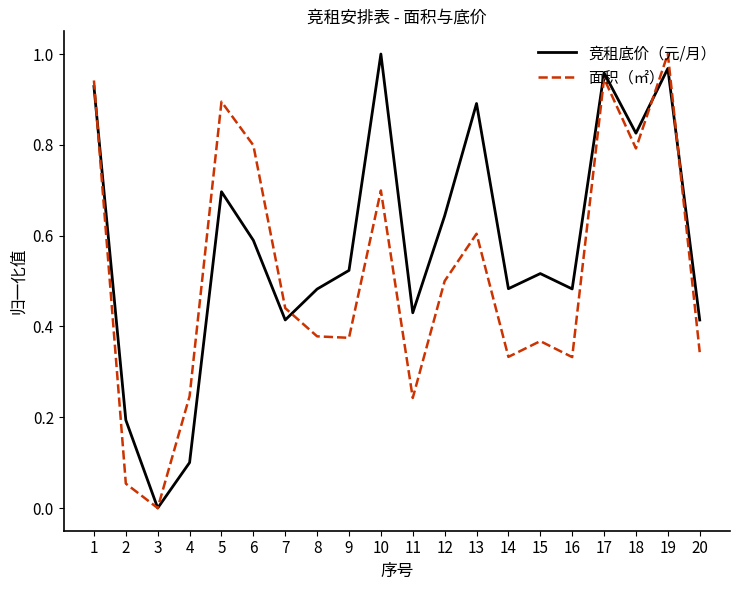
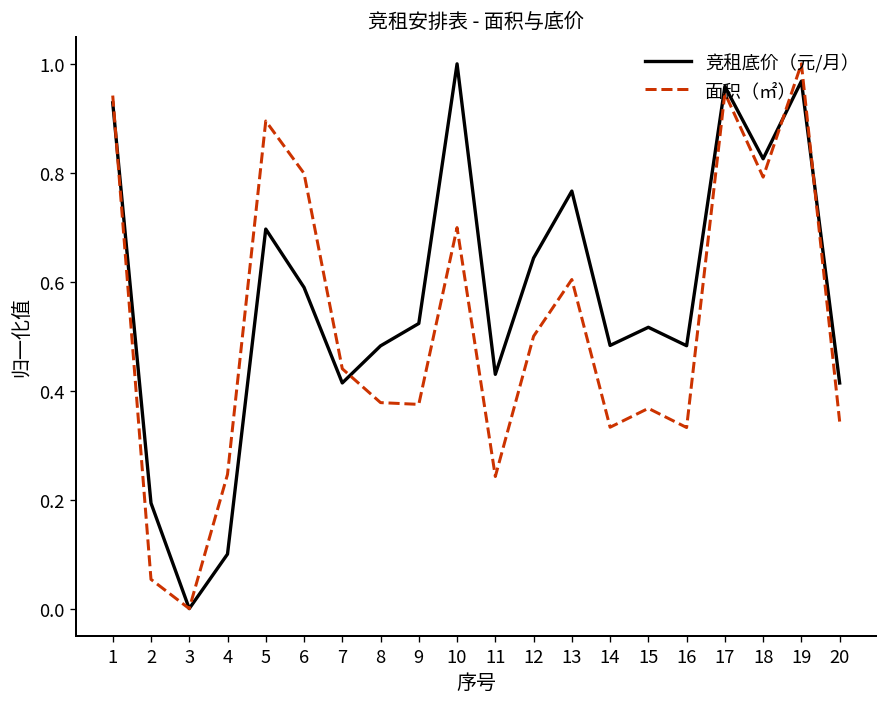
  {
    "竞租底价（元/月）": {
      "1": 0.93,
      "2": 0.19,
      "4": 0.10,
      "5": 0.70,
      "6": 0.59,
      "7": 0.41,
      "8": 0.48,
      "9": 0.52,
      "10": 1.00,
      "11": 0.43,
      "12": 0.64,
-     "13": 0.89,
+     "13": 0.77,
      "14": 0.48,
      "15": 0.52,
      "16": 0.48,
      "17": 0.96,
      "18": 0.83,
      "19": 0.97,
      "20": 0.41
    },
    "面积（㎡）": {
      "1": 0.94,
      "2": 0.05,
      "4": 0.25,
      "5": 0.90,
      "6": 0.80,
      "7": 0.44,
      "8": 0.38,
      "9": 0.37,
      "10": 0.70,
      "11": 0.24,
      "12": 0.50,
      "13": 0.60,
      "14": 0.33,
      "15": 0.37,
      "16": 0.33,
      "17": 0.95,
      "18": 0.79,
      "19": 1.00,
      "20": 0.34
    }
  }
